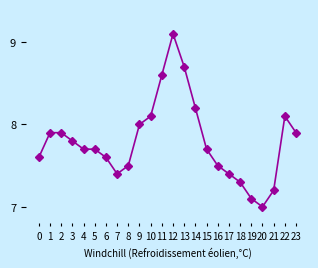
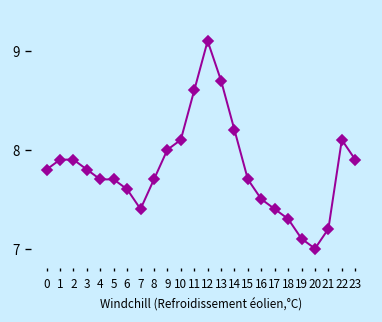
  {
-   "0": 7.6,
+   "0": 7.8,
    "1": 7.9,
    "2": 7.9,
    "3": 7.8,
    "4": 7.7,
    "5": 7.7,
    "6": 7.6,
    "7": 7.4,
-   "8": 7.5,
+   "8": 7.7,
    "9": 8.0,
    "10": 8.1,
    "11": 8.6,
    "12": 9.1,
    "13": 8.7,
    "14": 8.2,
    "15": 7.7,
    "16": 7.5,
    "17": 7.4,
    "18": 7.3,
    "19": 7.1,
    "20": 7.0,
    "21": 7.2,
    "22": 8.1,
    "23": 7.9
  }
